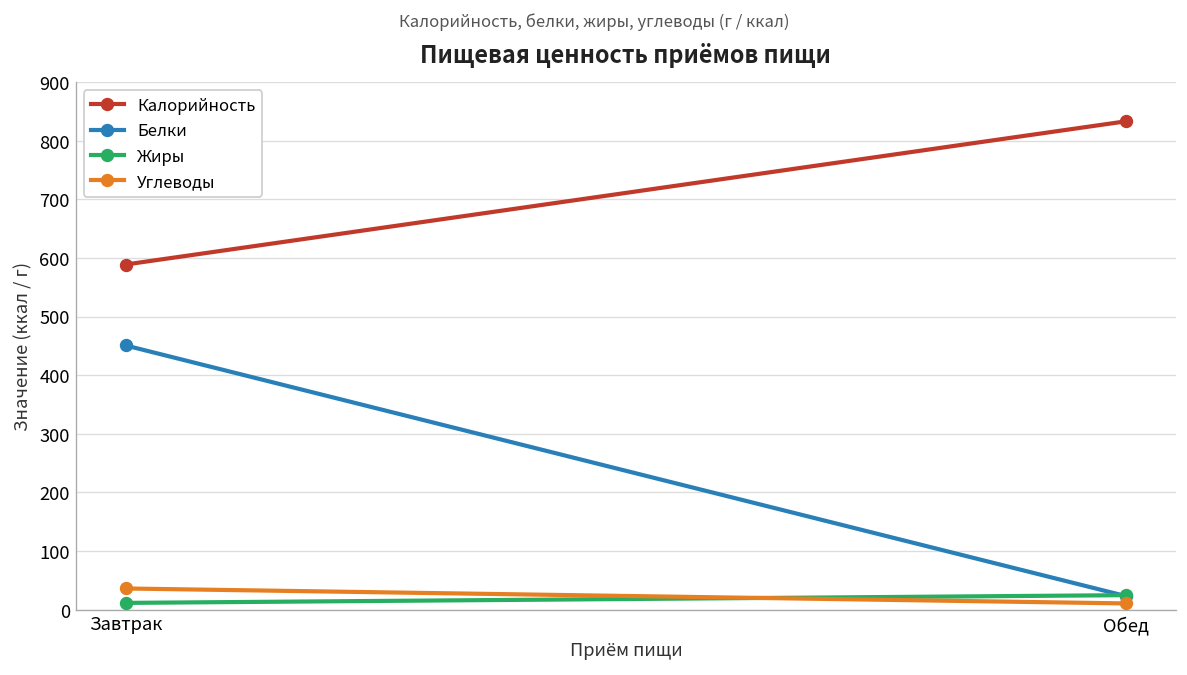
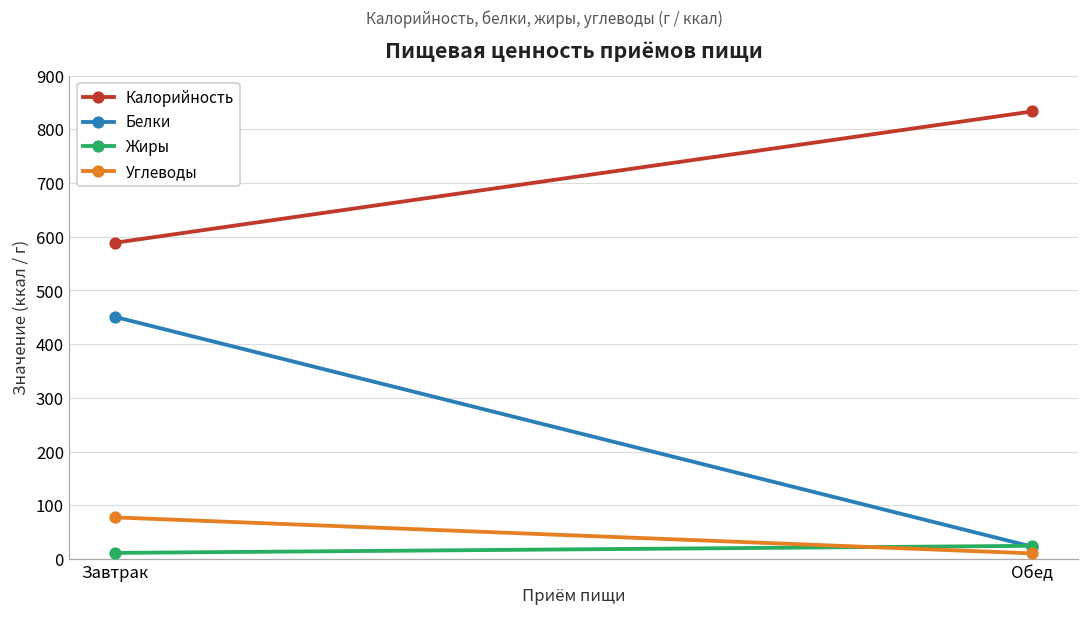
  {
    "Калорийность": {
      "Завтрак": 590,
      "Обед": 830
    },
    "Белки": {
      "Завтрак": 450
    },
    "Жиры": {
      "Завтрак": 10
    },
    "Углеводы": {
-     "Завтрак": 40,
+     "Завтрак": 80,
      "Обед": 10
    }
  }
